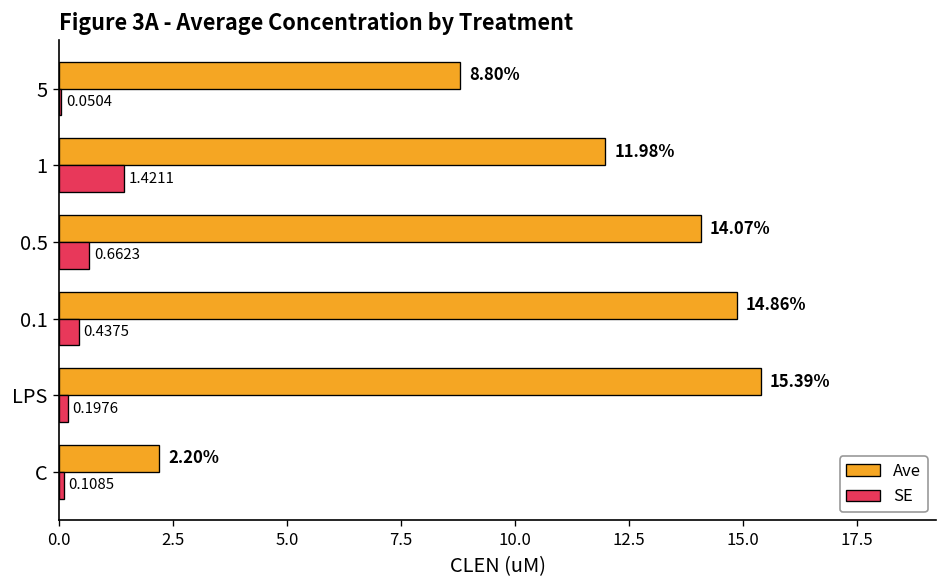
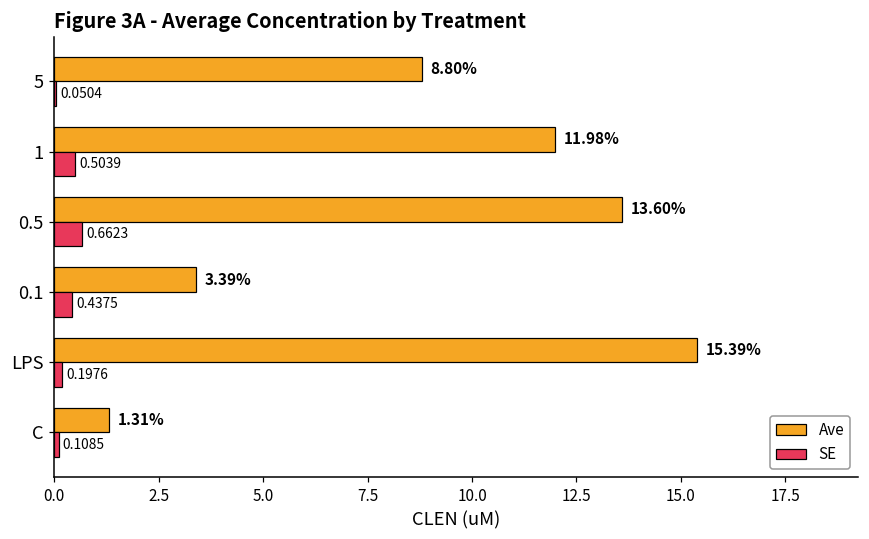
  {
    "Ave": {
      "5": "8.80%",
      "1": "11.98%",
-     "0.5": "14.07%",
-     "0.1": "14.86%",
+     "0.5": "13.60%",
+     "0.1": "3.39%",
      "LPS": "15.39%",
-     "C": "2.20%"
+     "C": "1.31%"
    },
    "SE": {
      "5": "0.0504",
-     "1": "1.4211",
+     "1": "0.5039",
      "0.5": "0.6623",
      "0.1": "0.4375",
      "LPS": "0.1976",
      "C": "0.1085"
    }
  }
